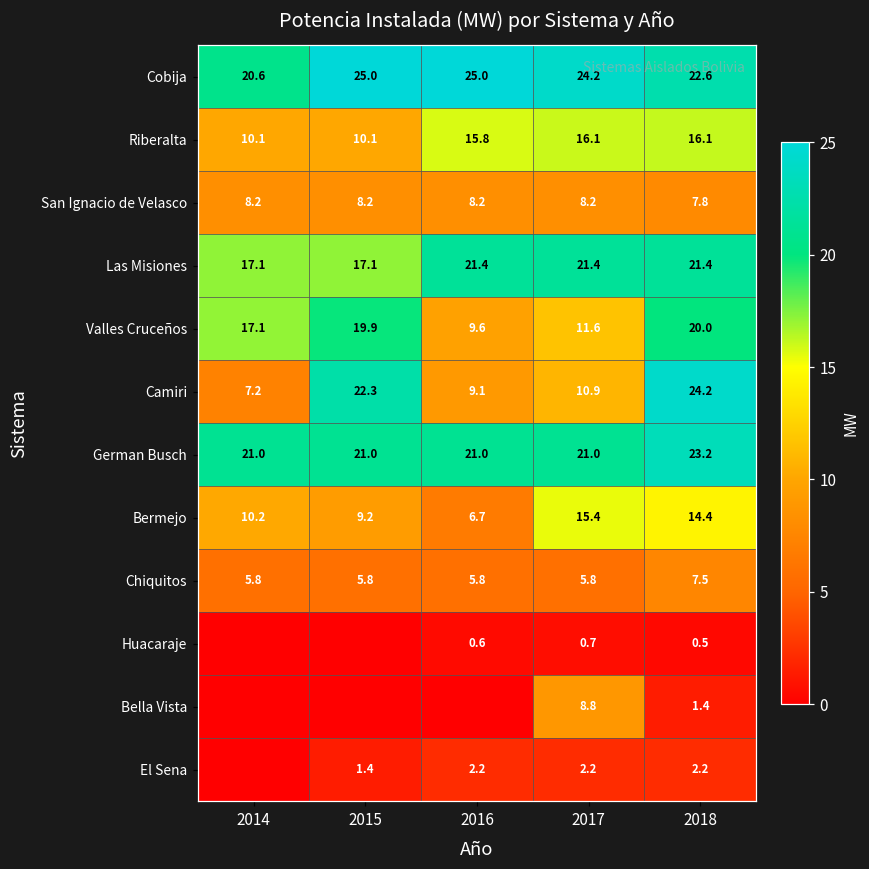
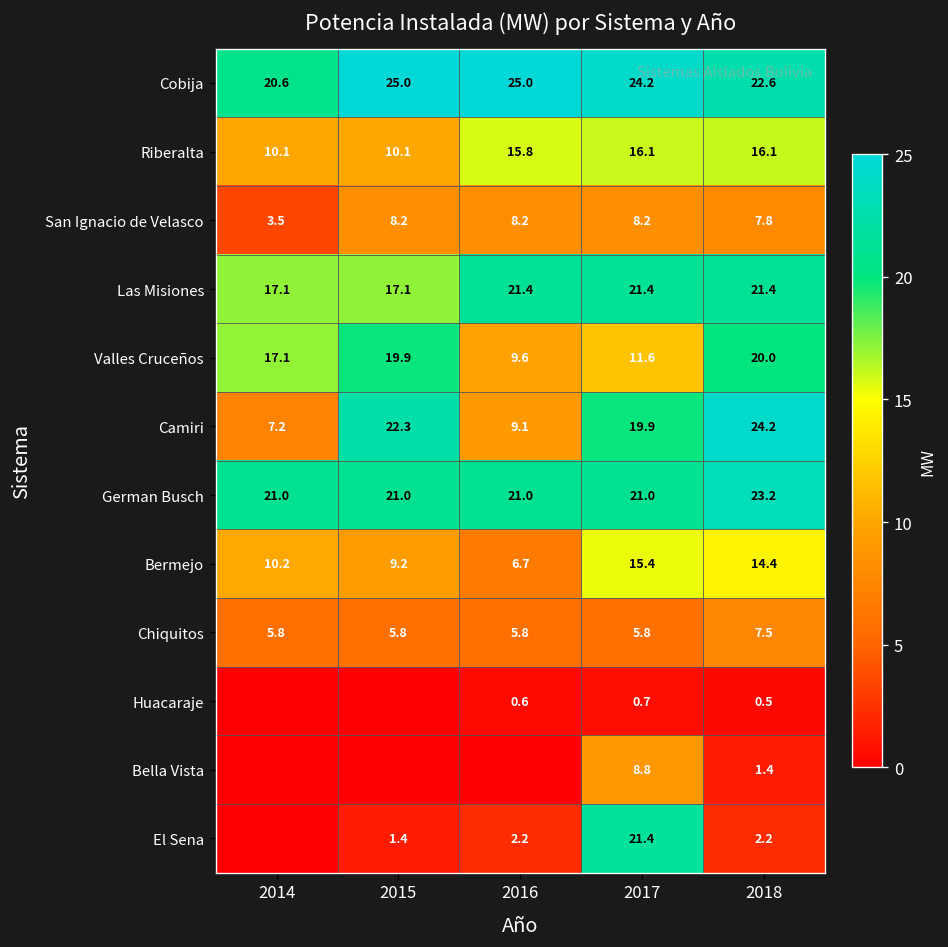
  {
    "Cobija": {
      "2014": 20.6,
      "2015": 25.0,
      "2016": 25.0
    },
    "Riberalta": {
      "2014": 10.1,
      "2015": 10.1,
      "2016": 15.8,
      "2017": 16.1,
      "2018": 16.1
    },
    "San Ignacio de Velasco": {
-     "2014": 8.2,
+     "2014": 3.5,
      "2015": 8.2,
      "2016": 8.2,
      "2017": 8.2,
      "2018": 7.8
    },
    "Las Misiones": {
      "2014": 17.1,
      "2015": 17.1,
      "2016": 21.4,
      "2017": 21.4,
      "2018": 21.4
    },
    "Valles Cruceños": {
      "2014": 17.1,
      "2015": 19.9,
      "2016": 9.6,
      "2017": 11.6,
      "2018": 20.0
    },
    "Camiri": {
      "2014": 7.2,
      "2015": 22.3,
      "2016": 9.1,
-     "2017": 10.9,
+     "2017": 19.9,
      "2018": 24.2
    },
    "German Busch": {
      "2014": 21.0,
      "2015": 21.0,
      "2016": 21.0,
      "2017": 21.0,
      "2018": 23.2
    },
    "Bermejo": {
      "2014": 10.2,
      "2015": 9.2,
      "2016": 6.7,
      "2017": 15.4,
      "2018": 14.4
    },
    "Chiquitos": {
      "2014": 5.8,
      "2015": 5.8,
      "2016": 5.8,
      "2017": 5.8,
      "2018": 7.5
    },
    "Huacaraje": {
      "2016": 0.6,
      "2017": 0.7,
      "2018": 0.5
    },
    "Bella Vista": {
      "2017": 8.8,
      "2018": 1.4
    },
    "El Sena": {
      "2015": 1.4,
      "2016": 2.2,
-     "2017": 2.2,
+     "2017": 21.4,
      "2018": 2.2
    }
  }
